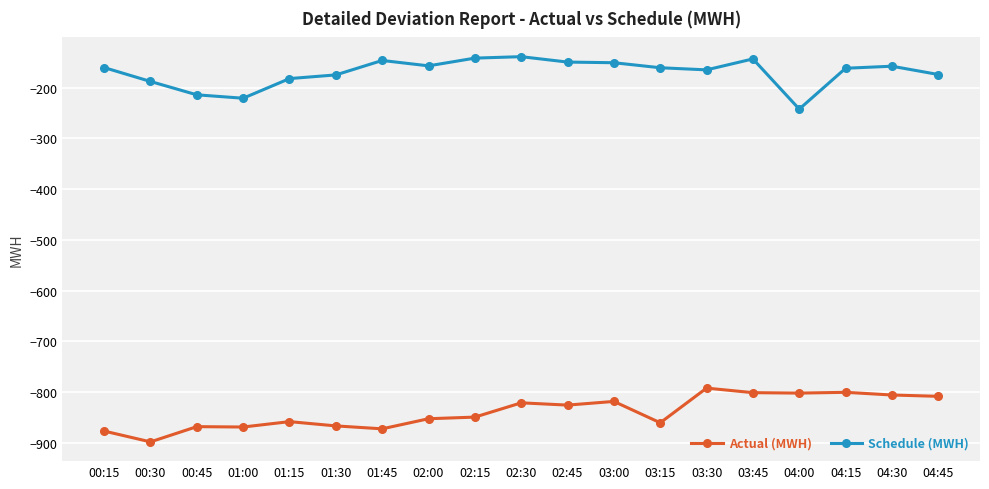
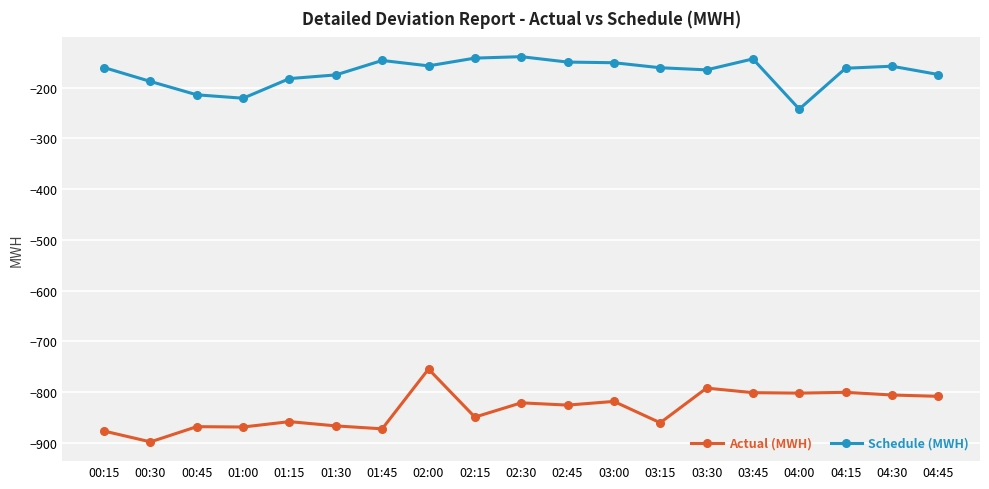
  {
    "Actual (MWH)": {
      "00:15": -880,
      "00:30": -900,
      "00:45": -870,
      "01:00": -870,
      "01:15": -860,
      "01:30": -870,
      "01:45": -870,
-     "02:00": -850,
+     "02:00": -750,
      "02:15": -850,
      "02:30": -820,
      "02:45": -830,
      "03:00": -820,
      "03:15": -860,
      "03:30": -790,
      "03:45": -800,
      "04:00": -800,
      "04:15": -800,
      "04:30": -810,
      "04:45": -810
    },
    "Schedule (MWH)": {
      "00:15": -160,
      "00:30": -190,
      "00:45": -210,
      "01:00": -220,
      "01:15": -180,
      "01:30": -170,
      "01:45": -150,
      "02:00": -160,
      "02:15": -140,
      "02:30": -140,
      "02:45": -150,
      "03:00": -150,
      "03:15": -160,
      "03:30": -160,
      "03:45": -140,
      "04:00": -240,
      "04:15": -160,
      "04:30": -160,
      "04:45": -170
    }
  }
